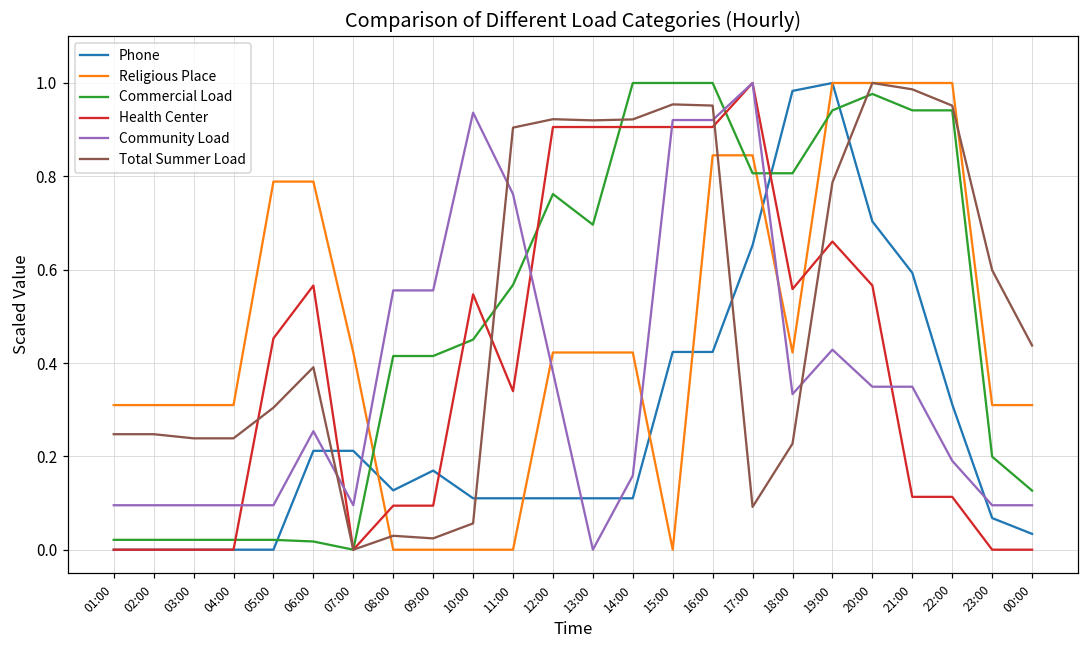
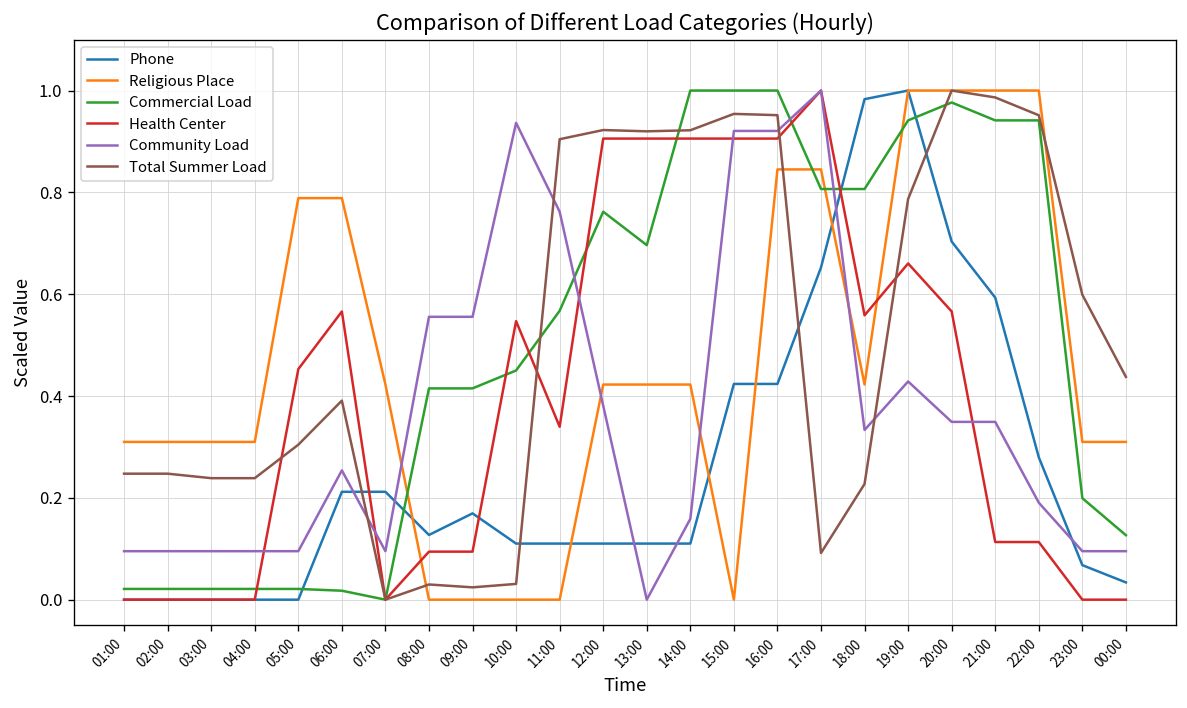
  {
    "Phone": {
      "05:00": 0.00,
      "06:00": 0.21,
      "07:00": 0.21,
      "08:00": 0.13,
      "09:00": 0.17,
      "10:00": 0.11,
      "11:00": 0.11,
      "12:00": 0.11,
      "13:00": 0.11,
      "14:00": 0.11,
      "15:00": 0.42,
      "16:00": 0.42,
      "17:00": 0.65,
      "18:00": 0.98,
      "20:00": 0.70,
      "21:00": 0.59,
-     "22:00": 0.31,
+     "22:00": 0.28,
      "23:00": 0.07,
      "00:00": 0.03
    },
    "Religious Place": {
      "01:00": 0.31,
      "02:00": 0.31,
      "03:00": 0.31,
      "04:00": 0.31,
      "05:00": 0.79,
      "06:00": 0.79,
      "07:00": 0.42,
      "08:00": 0.00,
      "09:00": 0.00,
      "10:00": 0.00,
      "11:00": 0.00,
      "12:00": 0.42,
      "13:00": 0.42,
      "14:00": 0.42,
      "15:00": 0.00,
      "16:00": 0.85,
      "17:00": 0.85,
      "18:00": 0.42,
      "21:00": 1.00,
      "22:00": 1.00,
      "23:00": 0.31,
      "00:00": 0.31
    },
    "Commercial Load": {
      "01:00": 0.02,
      "02:00": 0.02,
      "03:00": 0.02,
      "04:00": 0.02,
      "05:00": 0.02,
      "06:00": 0.02,
      "08:00": 0.42,
      "09:00": 0.42,
      "10:00": 0.45,
      "11:00": 0.57,
      "12:00": 0.76,
      "13:00": 0.70,
      "14:00": 1.00,
      "15:00": 1.00,
      "16:00": 1.00,
      "17:00": 0.81,
      "18:00": 0.81,
      "19:00": 0.94,
      "20:00": 0.98,
      "21:00": 0.94,
      "22:00": 0.94,
      "23:00": 0.20,
      "00:00": 0.13
    },
    "Health Center": {
      "05:00": 0.45,
      "06:00": 0.57,
      "08:00": 0.09,
      "09:00": 0.09,
      "10:00": 0.55,
      "11:00": 0.34,
      "12:00": 0.91,
      "13:00": 0.91,
      "14:00": 0.91,
      "15:00": 0.91,
      "16:00": 0.91,
      "18:00": 0.56,
      "19:00": 0.66,
      "20:00": 0.57,
      "21:00": 0.11,
      "22:00": 0.11,
      "23:00": 0.00,
      "00:00": 0.00
    },
    "Community Load": {
      "01:00": 0.10,
      "02:00": 0.10,
      "03:00": 0.10,
      "04:00": 0.10,
      "05:00": 0.10,
      "06:00": 0.25,
      "07:00": 0.10,
      "08:00": 0.56,
      "09:00": 0.56,
      "10:00": 0.94,
      "11:00": 0.76,
      "12:00": 0.38,
      "13:00": 0.00,
      "14:00": 0.16,
      "15:00": 0.92,
      "16:00": 0.92,
      "18:00": 0.33,
      "19:00": 0.43,
      "20:00": 0.35,
      "21:00": 0.35,
      "22:00": 0.19,
      "23:00": 0.10,
      "00:00": 0.10
    },
    "Total Summer Load": {
      "01:00": 0.25,
      "02:00": 0.25,
      "03:00": 0.24,
      "04:00": 0.24,
      "05:00": 0.30,
      "06:00": 0.39,
      "08:00": 0.03,
      "09:00": 0.02,
-     "10:00": 0.06,
+     "10:00": 0.03,
      "11:00": 0.90,
      "12:00": 0.92,
      "13:00": 0.92,
      "14:00": 0.92,
      "15:00": 0.95,
      "16:00": 0.95,
      "17:00": 0.09,
      "18:00": 0.23,
      "19:00": 0.79,
      "21:00": 0.99,
      "22:00": 0.95,
      "23:00": 0.60,
      "00:00": 0.44
    }
  }
